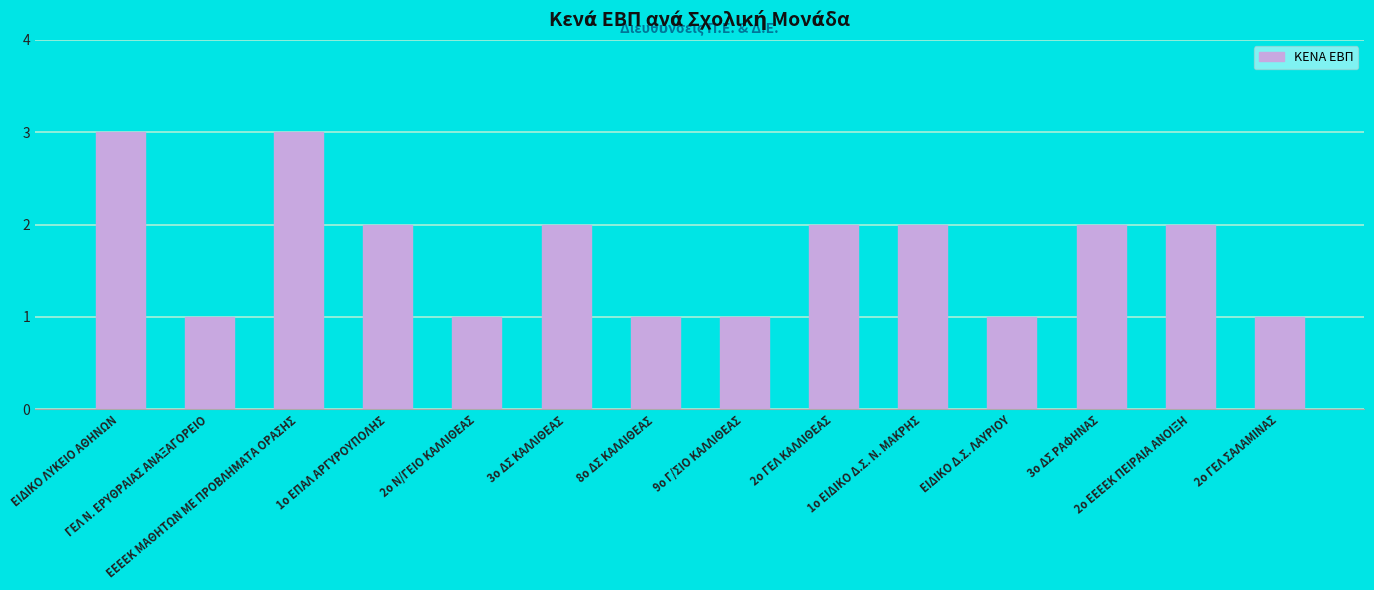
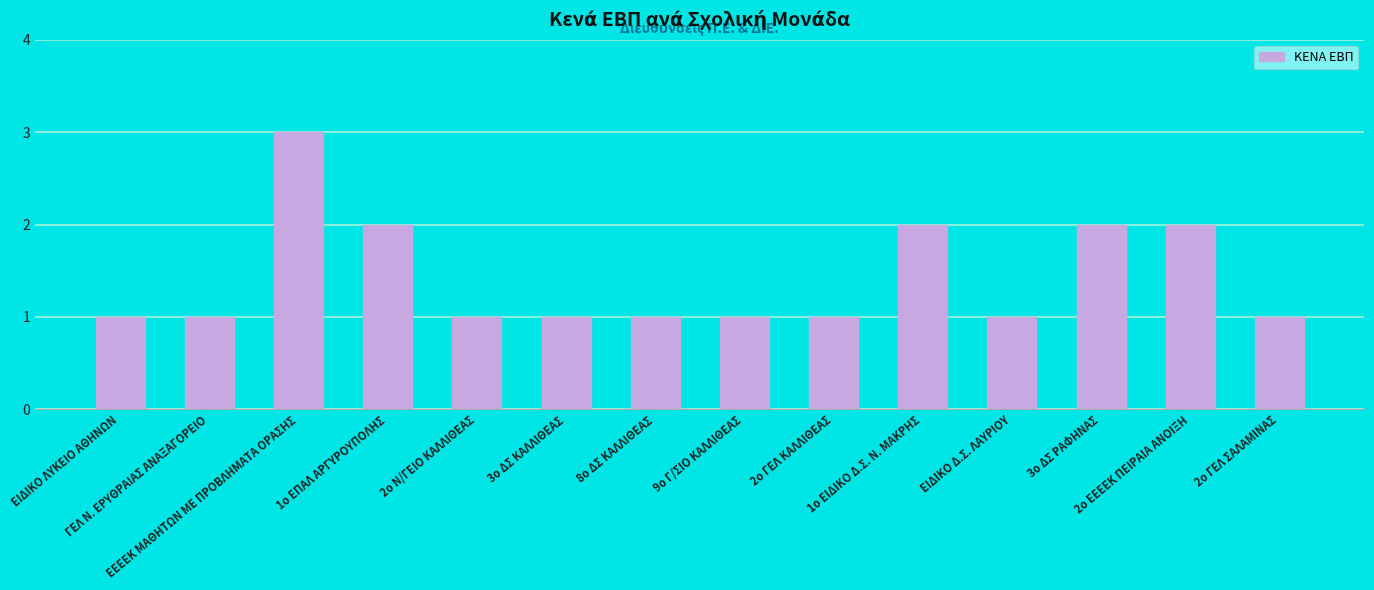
  {
-   "ΕΙΔΙΚΟ ΛΥΚΕΙΟ ΑΘΗΝΩΝ": 3,
+   "ΕΙΔΙΚΟ ΛΥΚΕΙΟ ΑΘΗΝΩΝ": 1,
    "ΓΕΛ Ν. ΕΡΥΘΡΑΙΑΣ ΑΝΑΞΑΓΟΡΕΙΟ": 1,
    "ΕΕΕΕΚ ΜΑΘΗΤΩΝ ΜΕ ΠΡΟΒΛΗΜΑΤΑ ΟΡΑΣΗΣ": 3,
    "1ο ΕΠΑΛ ΑΡΓΥΡΟΥΠΟΛΗΣ": 2,
    "2ο Ν/ΓΕΙΟ ΚΑΛΛΙΘΕΑΣ": 1,
-   "3ο ΔΣ ΚΑΛΛΙΘΕΑΣ": 2,
+   "3ο ΔΣ ΚΑΛΛΙΘΕΑΣ": 1,
    "8ο ΔΣ ΚΑΛΛΙΘΕΑΣ": 1,
    "9ο Γ/ΣΙΟ ΚΑΛΛΙΘΕΑΣ": 1,
-   "2ο ΓΕΛ ΚΑΛΛΙΘΕΑΣ": 2,
+   "2ο ΓΕΛ ΚΑΛΛΙΘΕΑΣ": 1,
    "1ο ΕΙΔΙΚΟ Δ.Σ. Ν. ΜΑΚΡΗΣ": 2,
    "ΕΙΔΙΚΟ Δ.Σ. ΛΑΥΡΙΟΥ": 1,
    "3ο ΔΣ ΡΑΦΗΝΑΣ": 2,
    "2ο ΕΕΕΕΚ ΠΕΙΡΑΙΑ ΑΝΟΙΞΗ": 2,
    "2ο ΓΕΛ ΣΑΛΑΜΙΝΑΣ": 1
  }
